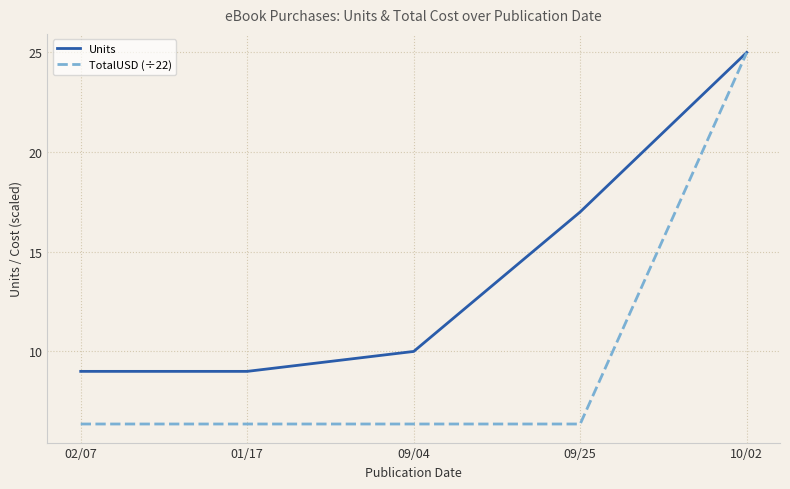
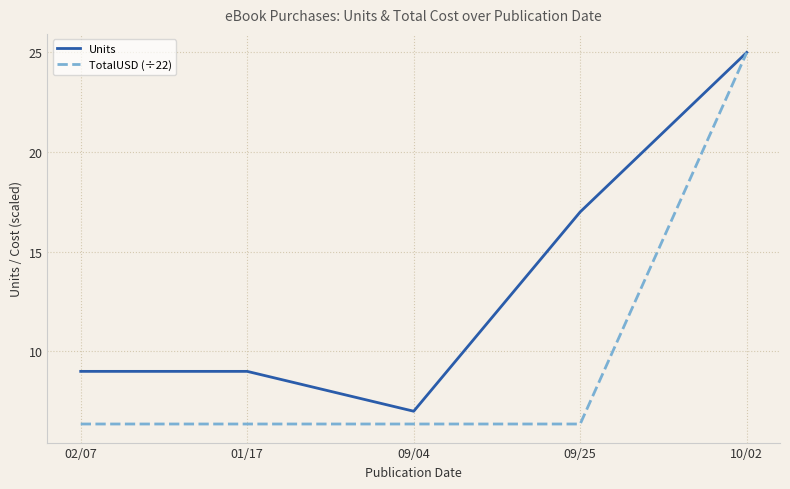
  {
    "Units": {
      "02/07": 9,
      "01/17": 9,
-     "09/04": 10,
+     "09/04": 7,
      "09/25": 17
    },
    "TotalUSD (÷22)": {
      "02/07": 6.4,
      "01/17": 6.4,
      "09/04": 6.4,
      "09/25": 6.4
    }
  }
